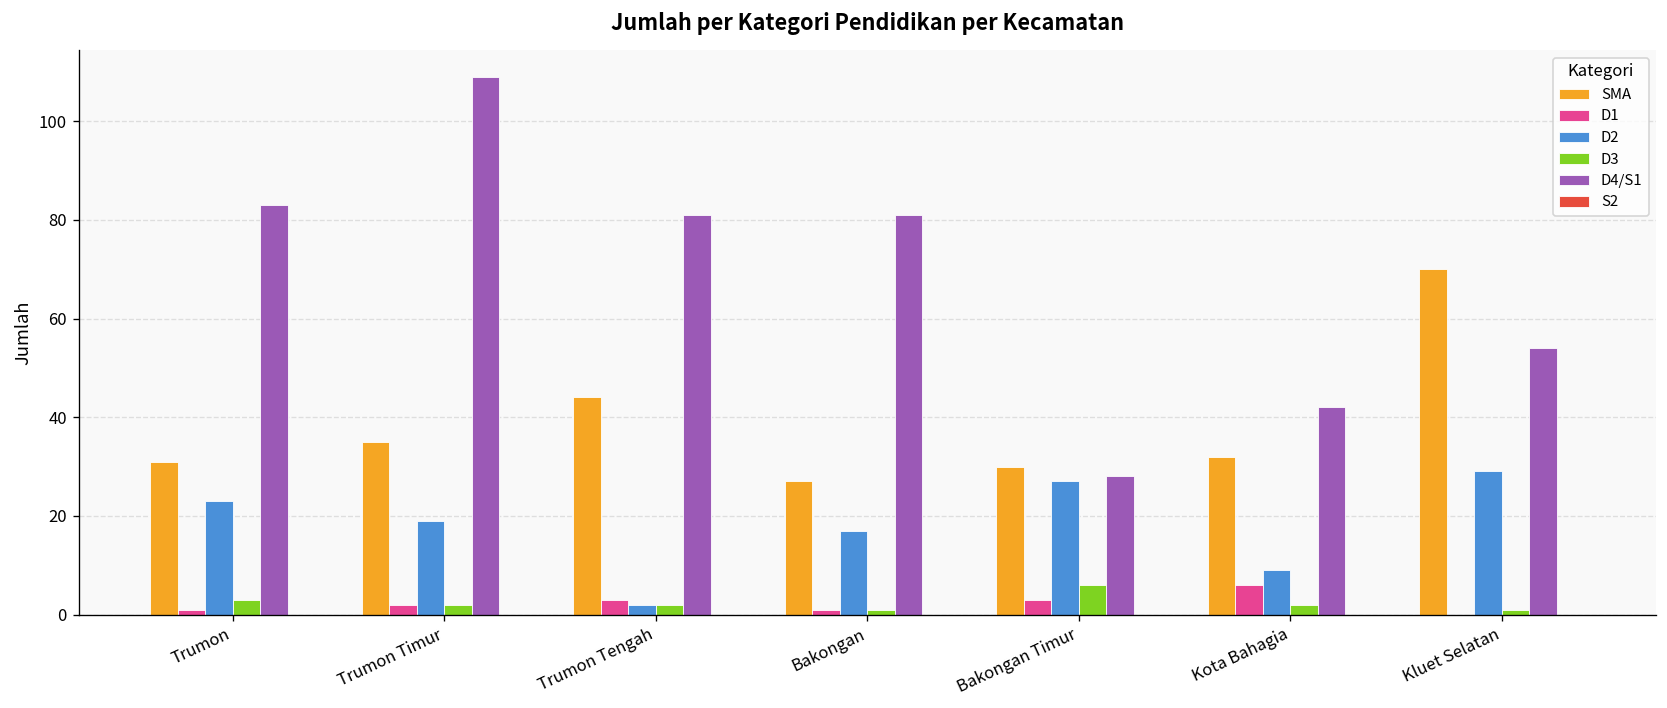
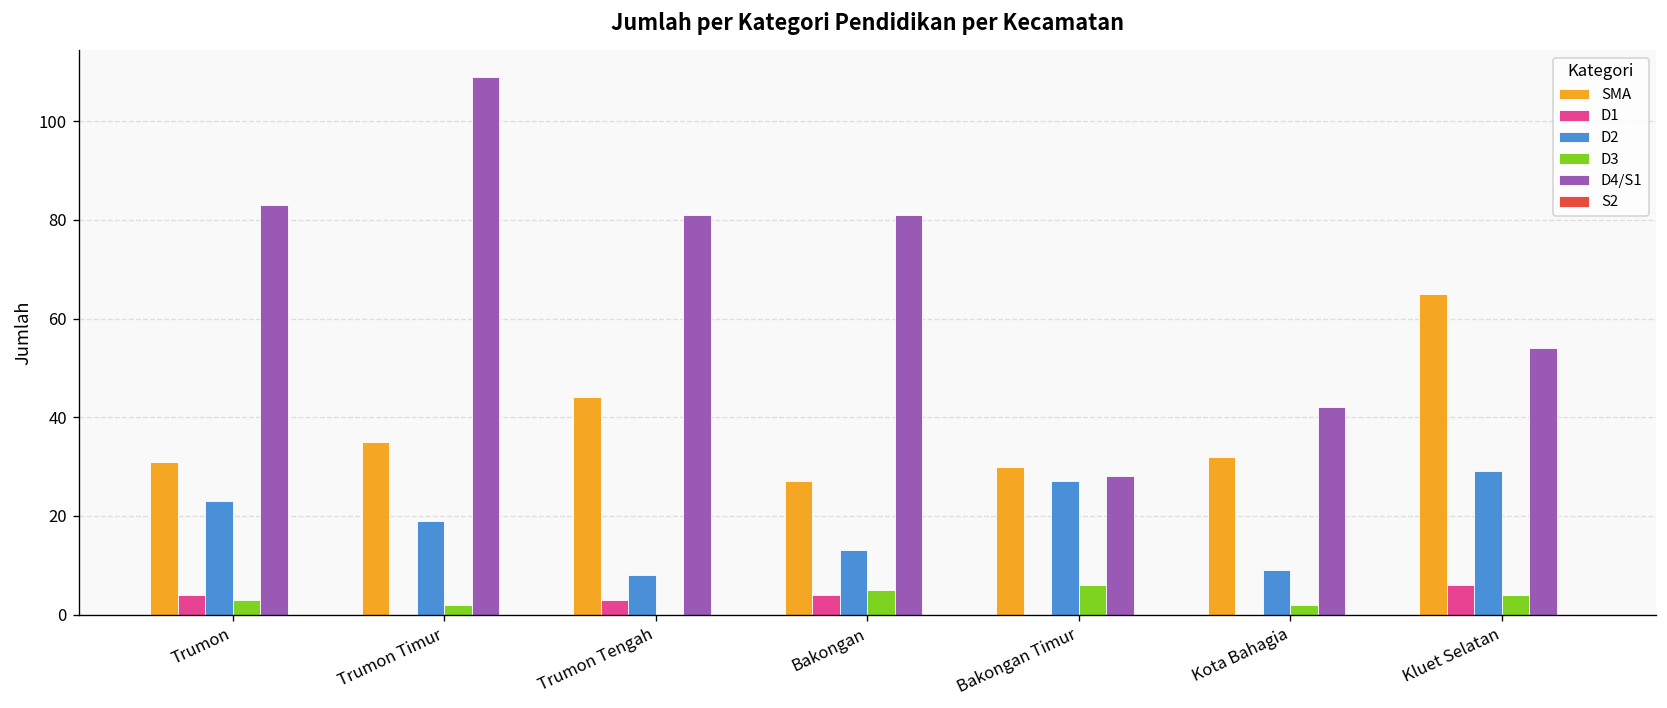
  {
    "SMA": {
      "Trumon": 31,
      "Trumon Timur": 35,
      "Trumon Tengah": 44,
      "Bakongan": 27,
      "Bakongan Timur": 30,
      "Kota Bahagia": 32,
-     "Kluet Selatan": 70
+     "Kluet Selatan": 65
    },
    "D1": {
-     "Trumon": 1,
-     "Trumon Timur": 2,
+     "Trumon": 4,
+     "Trumon Timur": 0,
      "Trumon Tengah": 3,
-     "Bakongan": 1,
-     "Bakongan Timur": 3,
-     "Kota Bahagia": 6,
-     "Kluet Selatan": 0
+     "Bakongan": 4,
+     "Bakongan Timur": 0,
+     "Kota Bahagia": 0,
+     "Kluet Selatan": 6
    },
    "D2": {
      "Trumon": 23,
      "Trumon Timur": 19,
-     "Trumon Tengah": 2,
-     "Bakongan": 17,
+     "Trumon Tengah": 8,
+     "Bakongan": 13,
      "Bakongan Timur": 27,
      "Kota Bahagia": 9,
      "Kluet Selatan": 29
    },
    "D3": {
      "Trumon": 3,
      "Trumon Timur": 2,
-     "Trumon Tengah": 2,
-     "Bakongan": 1,
+     "Trumon Tengah": 0,
+     "Bakongan": 5,
      "Bakongan Timur": 6,
      "Kota Bahagia": 2,
-     "Kluet Selatan": 1
+     "Kluet Selatan": 4
    },
    "D4/S1": {
      "Trumon": 83,
      "Trumon Timur": 109,
      "Trumon Tengah": 81,
      "Bakongan": 81,
      "Bakongan Timur": 28,
      "Kota Bahagia": 42,
      "Kluet Selatan": 54
    },
    "S2": {
      "Trumon": 0,
      "Trumon Timur": 0,
      "Trumon Tengah": 0,
      "Bakongan": 0,
      "Bakongan Timur": 0,
      "Kota Bahagia": 0,
      "Kluet Selatan": 0
    }
  }
